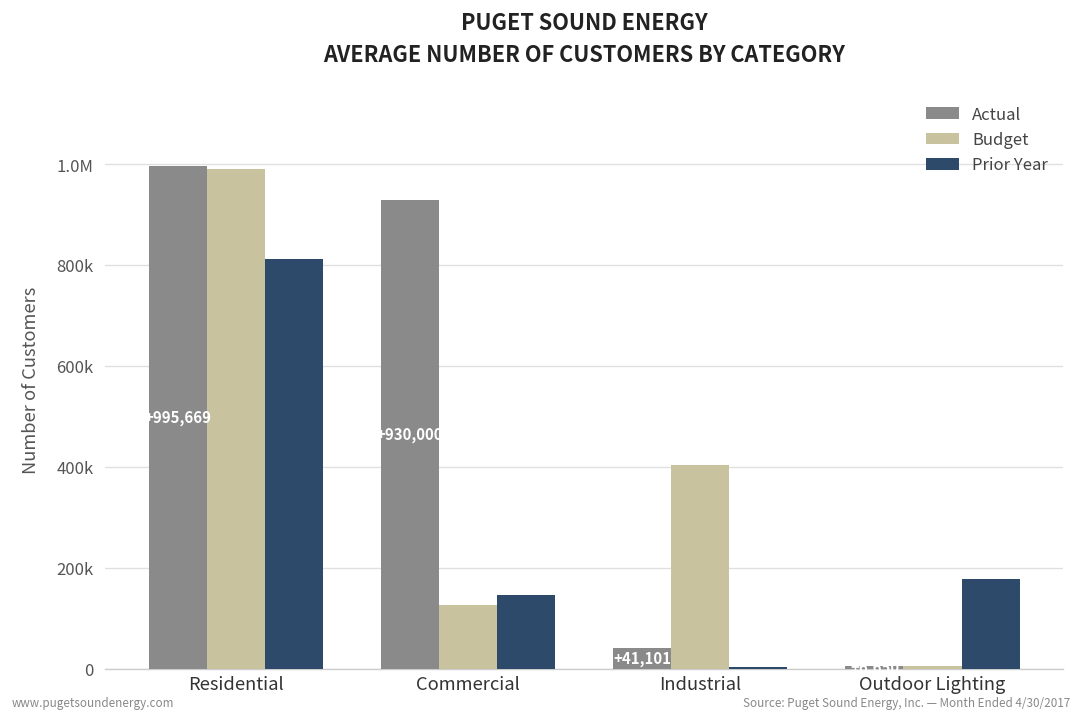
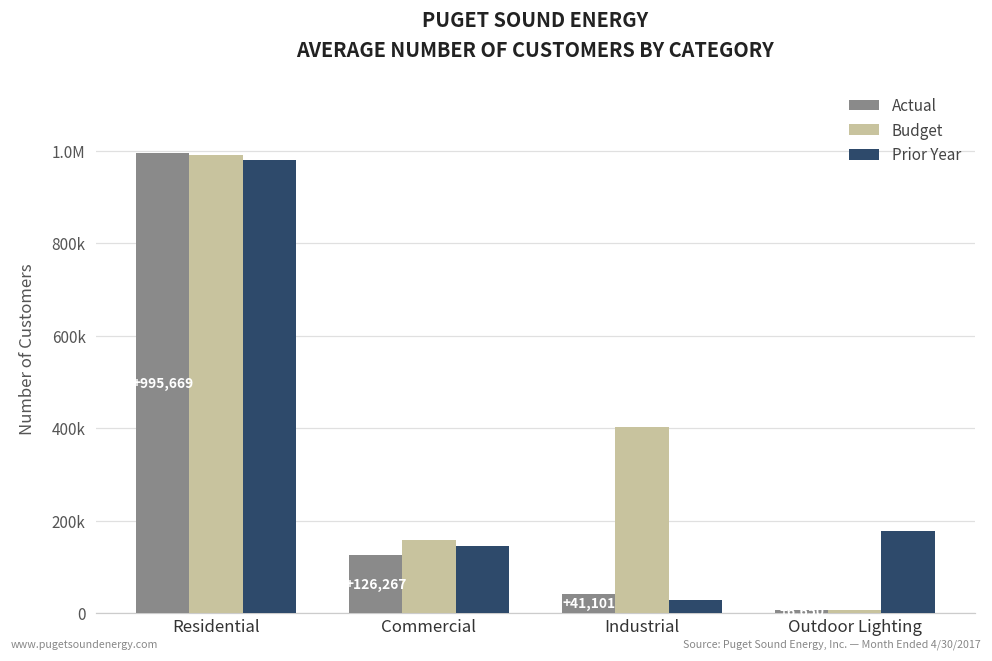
  {
    "Actual": {
      "Residential": "+995,669",
-     "Commercial": "+930,000",
+     "Commercial": "+126,267",
      "Industrial": "+41,101"
    },
    "Budget": {
      "Residential": "990000",
-     "Commercial": "130000",
+     "Commercial": "160000",
      "Industrial": "400000",
      "Outdoor Lighting": "10000"
    },
    "Prior Year": {
-     "Residential": "810000",
+     "Residential": "980000",
      "Commercial": "150000",
-     "Industrial": "0",
+     "Industrial": "30000",
      "Outdoor Lighting": "180000"
    }
  }
